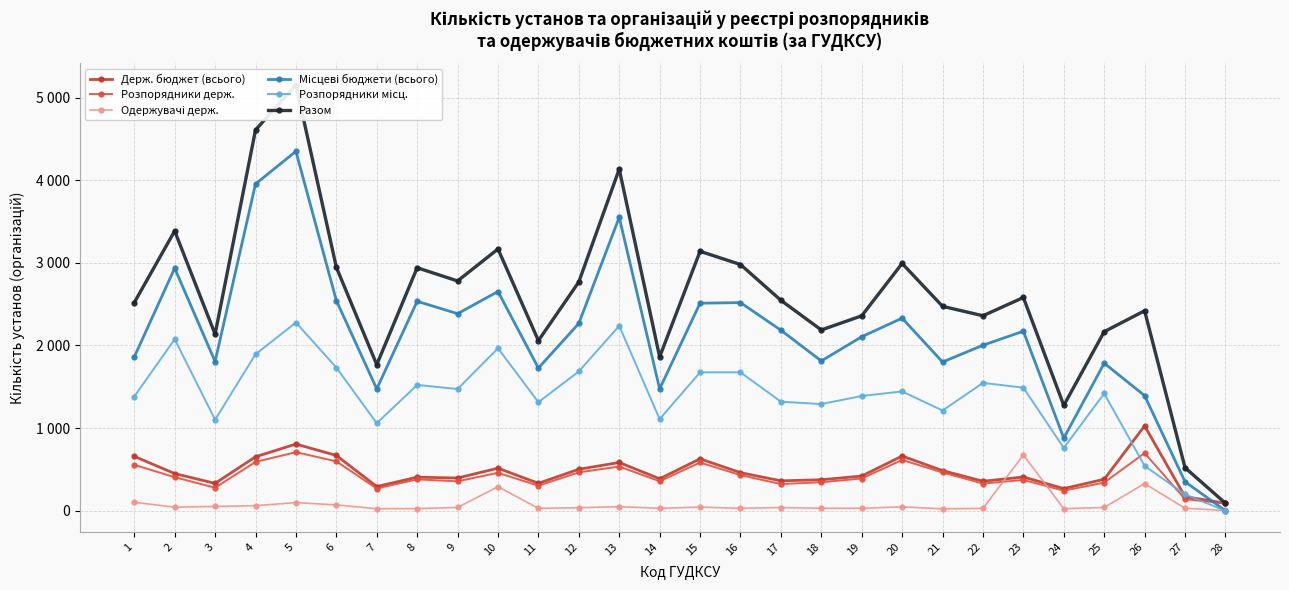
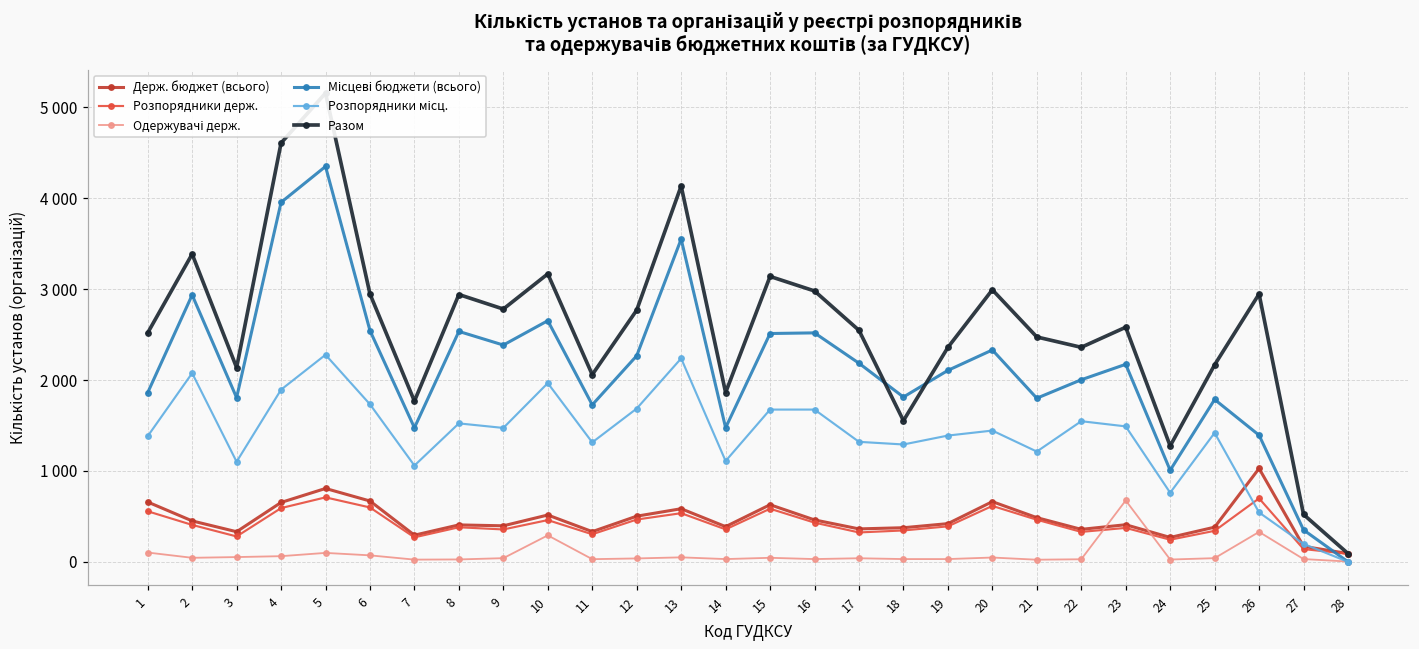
  {
    "Одержувачі держ.": {
      "1": 100,
      "2": 0,
      "3": 100,
      "4": 100,
      "5": 100,
      "6": 100,
      "7": 0,
      "8": 0,
      "9": 0,
      "10": 300,
      "11": 0,
      "12": 0,
      "13": 0,
      "14": 0,
      "15": 0,
      "16": 0,
      "17": 0,
      "18": 0,
      "19": 0,
      "20": 0,
      "21": 0,
      "22": 0,
      "23": 700,
      "24": 0,
      "25": 0,
      "26": 300,
      "27": 0
    },
    "Місцеві бюджети (всього)": {
      "1": 1900,
      "2": 2900,
      "3": 1800,
      "4": 4000,
      "5": 4400,
      "6": 2500,
      "7": 1500,
      "8": 2500,
      "9": 2400,
      "10": 2700,
      "11": 1700,
      "12": 2300,
      "13": 3600,
      "14": 1500,
      "15": 2500,
      "16": 2500,
      "17": 2200,
      "18": 1800,
      "19": 2100,
      "20": 2300,
      "21": 1800,
      "22": 2000,
      "23": 2200,
-     "24": 900,
+     "24": 1000,
      "25": 1800,
      "26": 1400,
      "27": 400
    },
    "Розпорядники місц.": {
      "1": 1400,
      "2": 2100,
      "3": 1100,
      "4": 1900,
      "5": 2300,
      "6": 1700,
      "7": 1100,
      "8": 1500,
      "9": 1500,
      "10": 2000,
      "11": 1300,
      "12": 1700,
      "13": 2200,
      "14": 1100,
      "15": 1700,
      "16": 1700,
      "17": 1300,
      "18": 1300,
      "19": 1400,
      "20": 1400,
      "21": 1200,
      "22": 1500,
      "23": 1500,
      "24": 800,
      "25": 1400,
      "26": 500
    },
    "Разом": {
      "1": 2500,
      "2": 3400,
      "3": 2100,
      "4": 4600,
      "6": 2900,
      "7": 1800,
      "8": 2900,
      "9": 2800,
      "10": 3200,
      "11": 2100,
      "12": 2800,
      "13": 4100,
      "14": 1900,
      "15": 3100,
      "16": 3000,
      "17": 2500,
-     "18": 2200,
+     "18": 1600,
      "19": 2400,
      "20": 3000,
      "21": 2500,
      "22": 2400,
      "23": 2600,
      "24": 1300,
      "25": 2200,
-     "26": 2400,
+     "26": 2900,
      "27": 500
    }
  }
